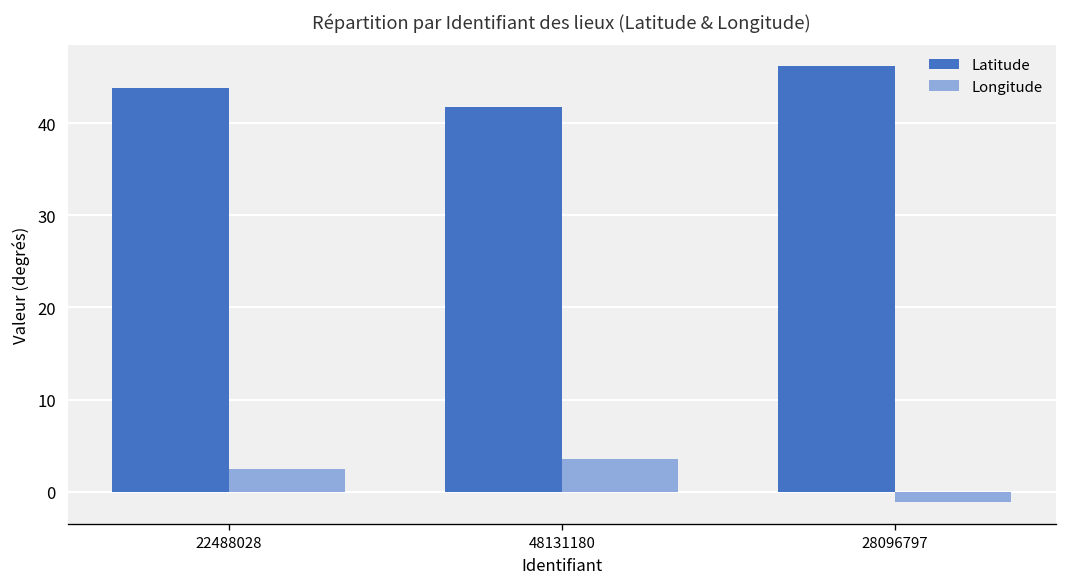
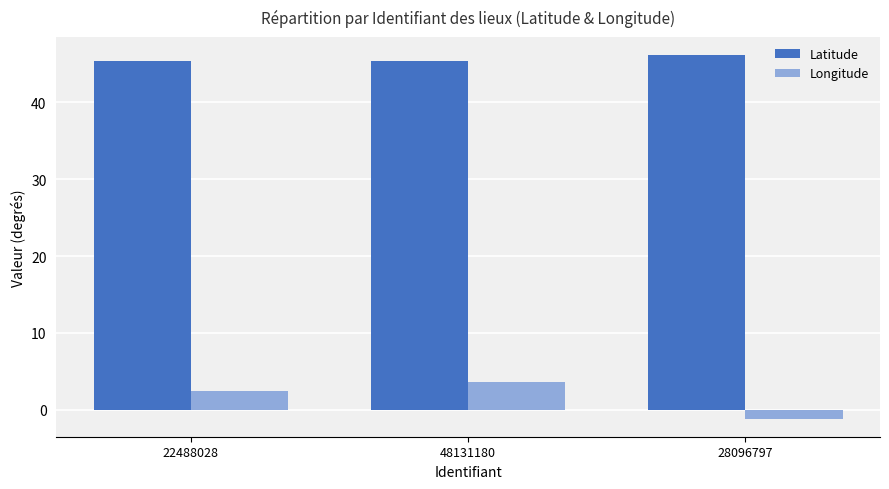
  {
    "Latitude": {
-     "22488028": 44,
-     "48131180": 42,
+     "22488028": 45,
+     "48131180": 45,
      "28096797": 46
    },
    "Longitude": {
      "22488028": 2,
      "48131180": 4,
      "28096797": -1
    }
  }
